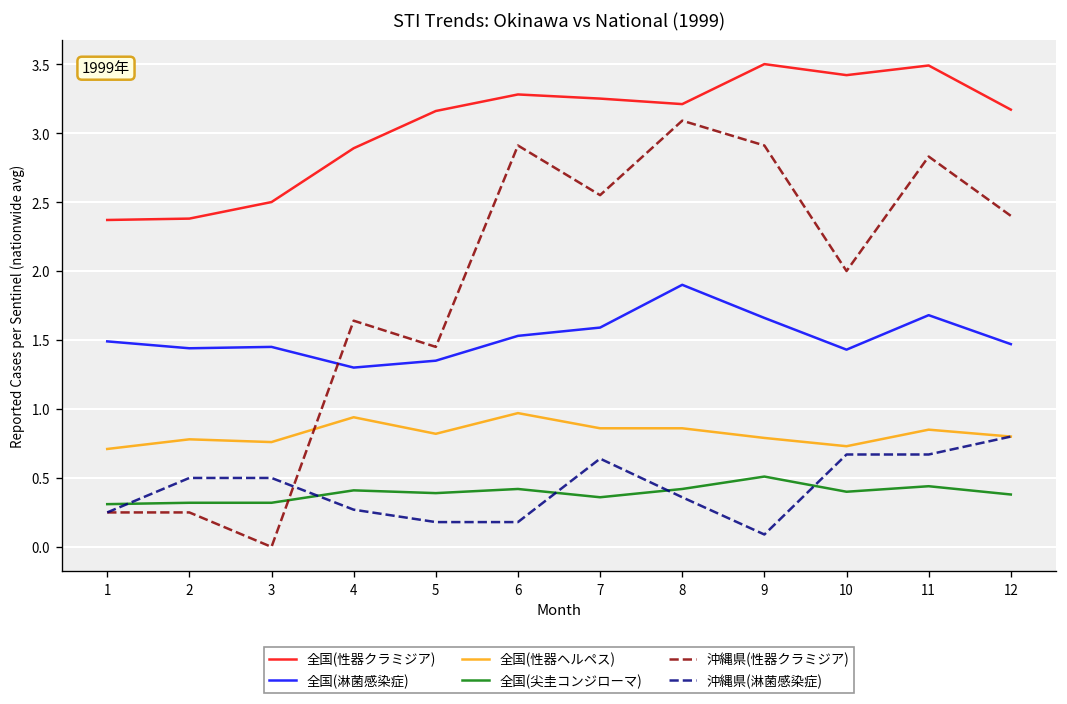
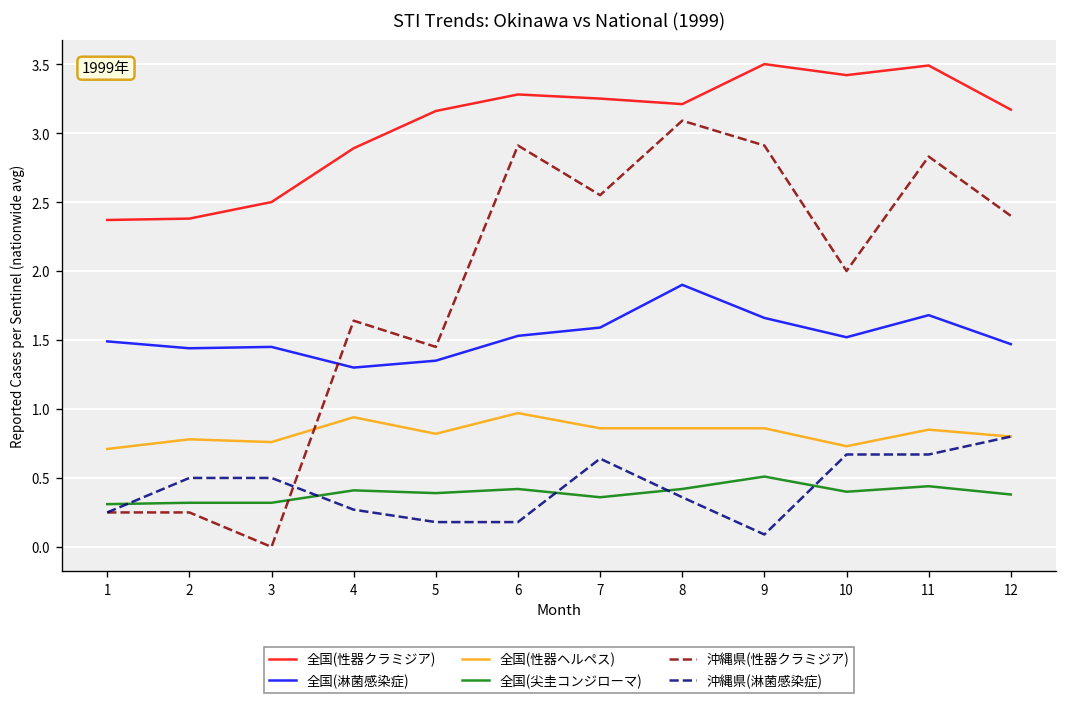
  {
    "全国(性器クラミジア)": {
      "1": 2.37,
      "2": 2.38,
      "3": 2.50,
      "4": 2.89,
      "5": 3.16,
      "6": 3.28,
      "7": 3.25,
      "8": 3.21,
      "9": 3.50,
      "10": 3.42,
      "11": 3.49,
      "12": 3.17
    },
    "全国(淋菌感染症)": {
      "1": 1.49,
      "2": 1.44,
      "3": 1.45,
      "4": 1.30,
      "5": 1.35,
      "6": 1.53,
      "7": 1.59,
      "8": 1.90,
      "9": 1.66,
-     "10": 1.43,
+     "10": 1.52,
      "11": 1.68,
      "12": 1.47
    },
    "全国(性器ヘルペス)": {
      "1": 0.71,
      "2": 0.78,
      "3": 0.76,
      "4": 0.94,
      "5": 0.82,
      "6": 0.97,
      "7": 0.86,
      "8": 0.86,
-     "9": 0.79,
+     "9": 0.86,
      "10": 0.73,
      "11": 0.85
    },
    "全国(尖圭コンジローマ)": {
      "1": 0.31,
      "2": 0.32,
      "3": 0.32,
      "4": 0.41,
      "5": 0.39,
      "6": 0.42,
      "7": 0.36,
      "8": 0.42,
      "9": 0.51,
      "10": 0.40,
      "11": 0.44,
      "12": 0.38
    },
    "沖縄県(性器クラミジア)": {
      "2": 0.25,
      "3": 0.00,
      "4": 1.64,
      "5": 1.45,
      "6": 2.91,
      "7": 2.55,
      "8": 3.09,
      "9": 2.91,
      "10": 2.00,
      "11": 2.83,
      "12": 2.40
    },
    "沖縄県(淋菌感染症)": {
      "2": 0.50,
      "3": 0.50,
      "4": 0.27,
      "5": 0.18,
      "6": 0.18,
      "7": 0.64,
      "8": 0.36,
      "9": 0.09,
      "10": 0.67,
      "11": 0.67
    }
  }
